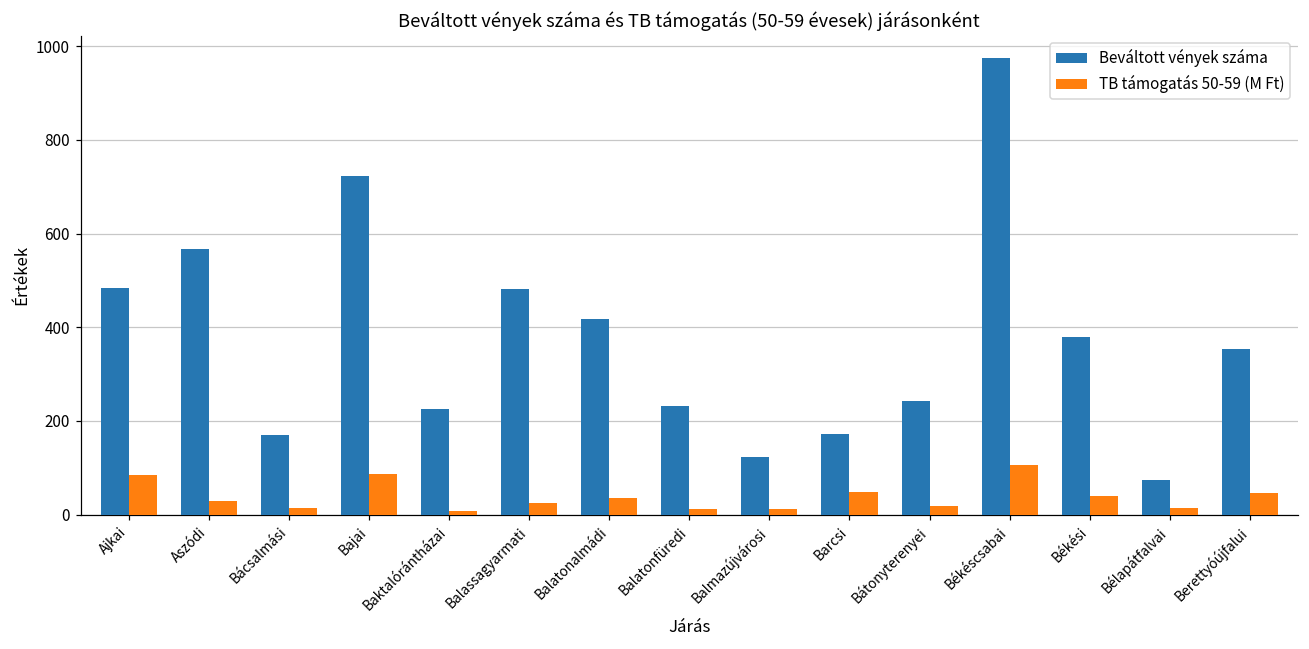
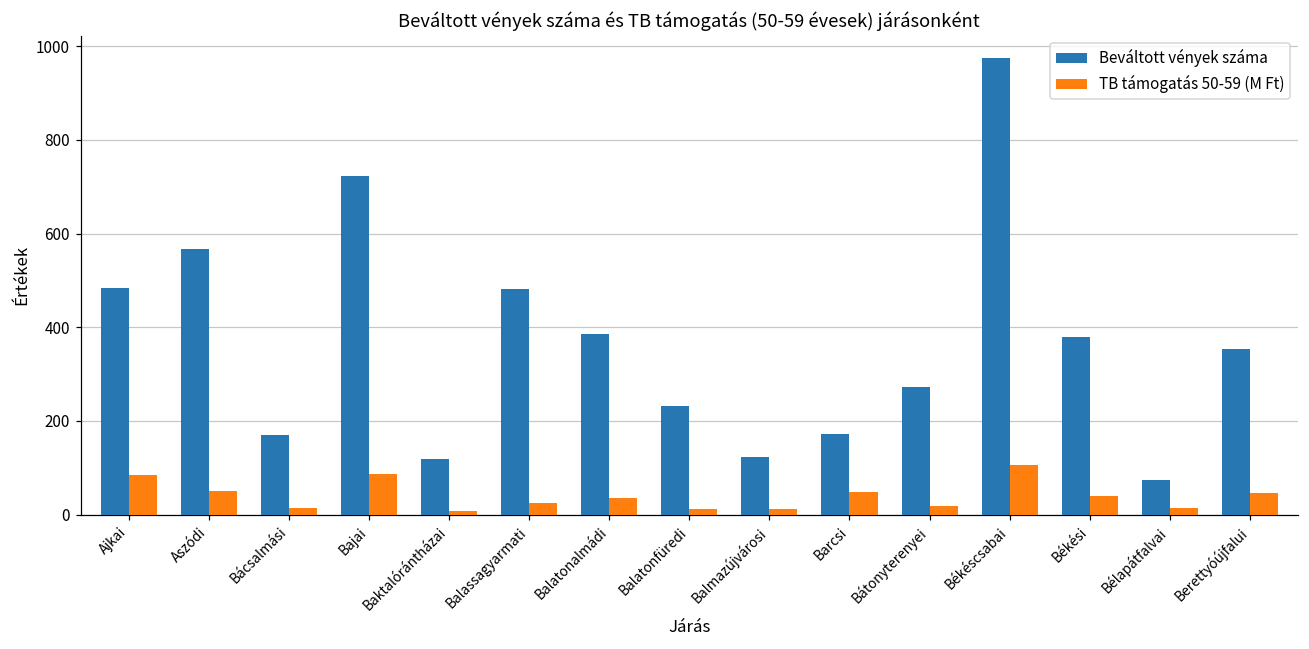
  {
    "Beváltott vények száma": {
      "Ajkai": 480,
      "Aszódi": 570,
      "Bácsalmási": 170,
      "Bajai": 720,
-     "Baktalórántházai": 230,
+     "Baktalórántházai": 120,
      "Balassagyarmati": 480,
-     "Balatonalmádi": 420,
+     "Balatonalmádi": 390,
      "Balatonfüredi": 230,
      "Balmazújvárosi": 120,
      "Barcsi": 170,
-     "Bátonyterenyei": 240,
+     "Bátonyterenyei": 270,
      "Békéscsabai": 970,
      "Békési": 380,
      "Bélapátfalvai": 70,
      "Berettyóújfalui": 350
    },
    "TB támogatás 50-59 (M Ft)": {
      "Ajkai": 80,
-     "Aszódi": 30,
+     "Aszódi": 50,
      "Bácsalmási": 10,
      "Bajai": 90,
      "Baktalórántházai": 10,
      "Balassagyarmati": 30,
      "Balatonalmádi": 30,
      "Balatonfüredi": 10,
      "Balmazújvárosi": 10,
      "Barcsi": 50,
      "Bátonyterenyei": 20,
      "Békéscsabai": 110,
      "Békési": 40,
      "Bélapátfalvai": 10,
      "Berettyóújfalui": 50
    }
  }
